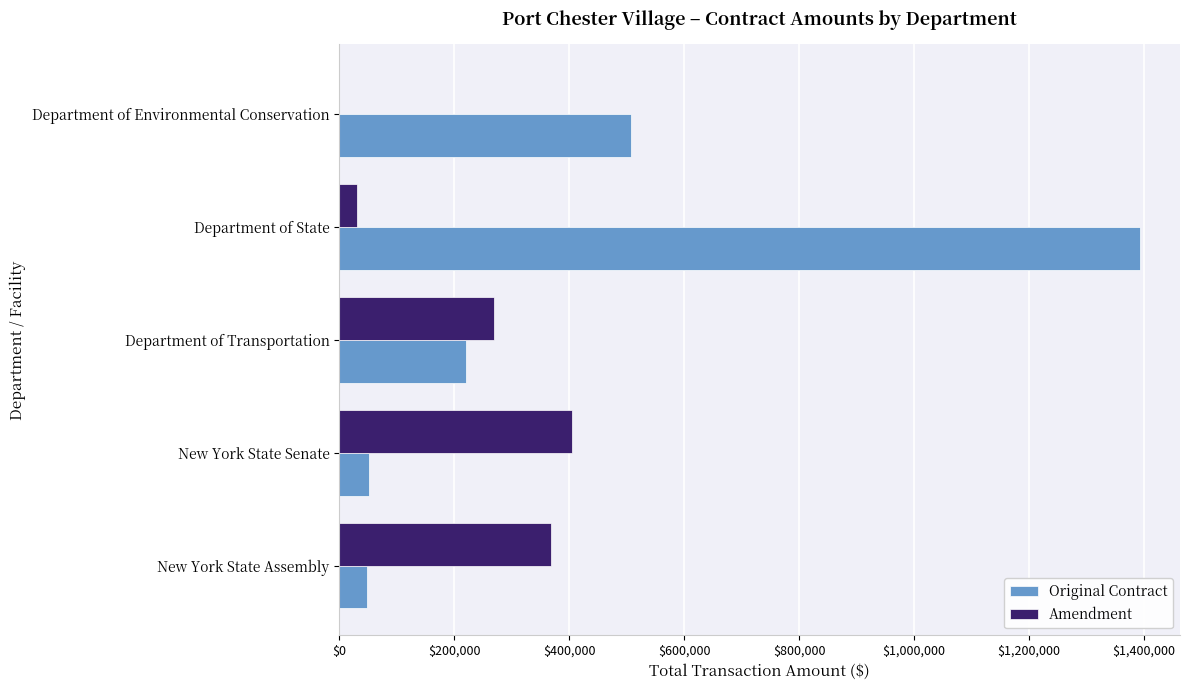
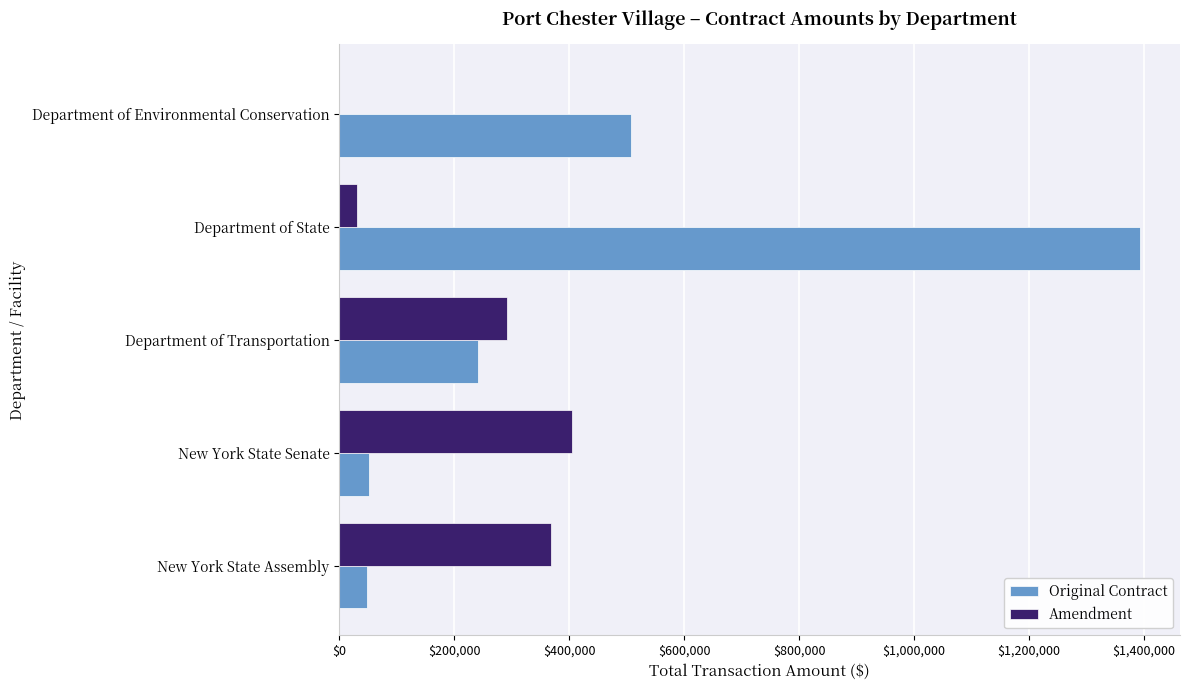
  {
    "Original Contract": {
      "Department of Environmental Conservation": "$510,000",
      "Department of State": "$1,390,000",
-     "Department of Transportation": "$220,000",
+     "Department of Transportation": "$240,000",
      "New York State Senate": "$50,000",
      "New York State Assembly": "$50,000"
    },
    "Amendment": {
      "Department of Environmental Conservation": "$0",
      "Department of State": "$30,000",
-     "Department of Transportation": "$270,000",
+     "Department of Transportation": "$290,000",
      "New York State Senate": "$400,000",
      "New York State Assembly": "$370,000"
    }
  }
